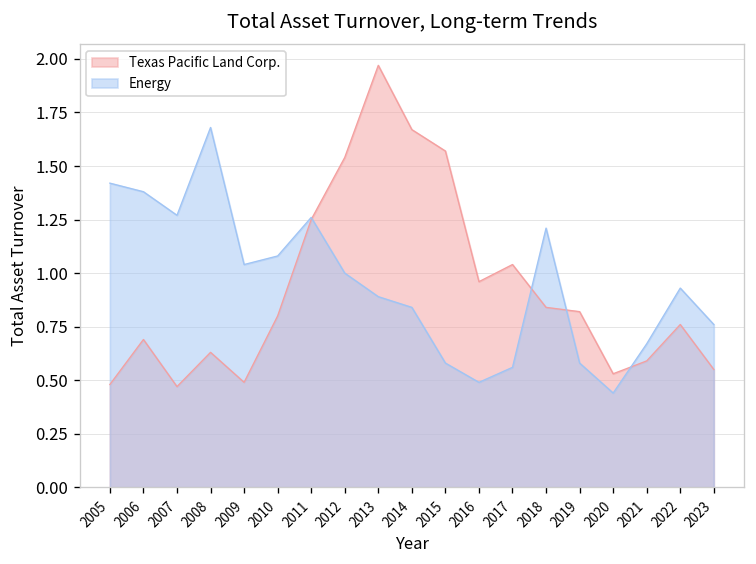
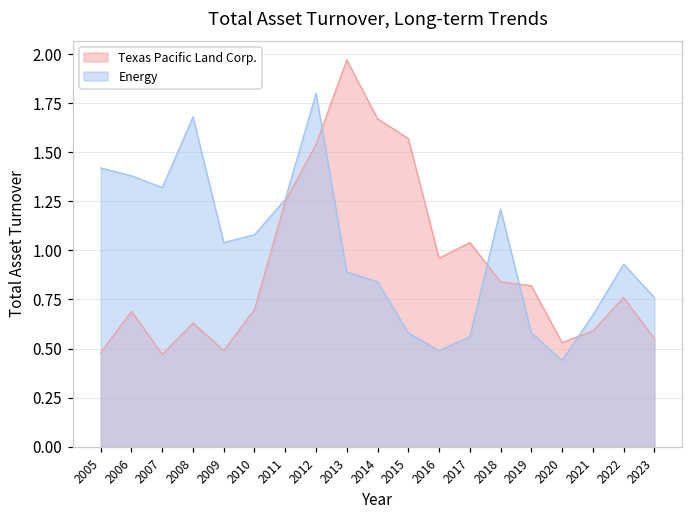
  {
    "Texas Pacific Land Corp.": {
      "2005": 0.48,
      "2006": 0.7,
      "2007": 0.47,
      "2008": 0.63,
      "2009": 0.5,
-     "2010": 0.8,
+     "2010": 0.7,
      "2012": 1.54,
      "2013": 1.97,
      "2014": 1.67,
      "2015": 1.57,
      "2016": 0.96,
      "2017": 1.04,
      "2018": 0.84,
      "2019": 0.82,
      "2020": 0.53,
      "2021": 0.6,
      "2022": 0.76,
      "2023": 0.55
    },
    "Energy": {
      "2005": 1.42,
      "2006": 1.38,
-     "2007": 1.27,
+     "2007": 1.32,
      "2008": 1.68,
      "2009": 1.04,
      "2010": 1.08,
-     "2012": 1.0,
+     "2012": 1.8,
      "2013": 0.89,
      "2014": 0.84,
      "2015": 0.58,
      "2016": 0.49,
      "2017": 0.56,
      "2018": 1.21,
      "2019": 0.58,
      "2020": 0.44,
      "2021": 0.67,
      "2022": 0.93,
      "2023": 0.76
    }
  }
